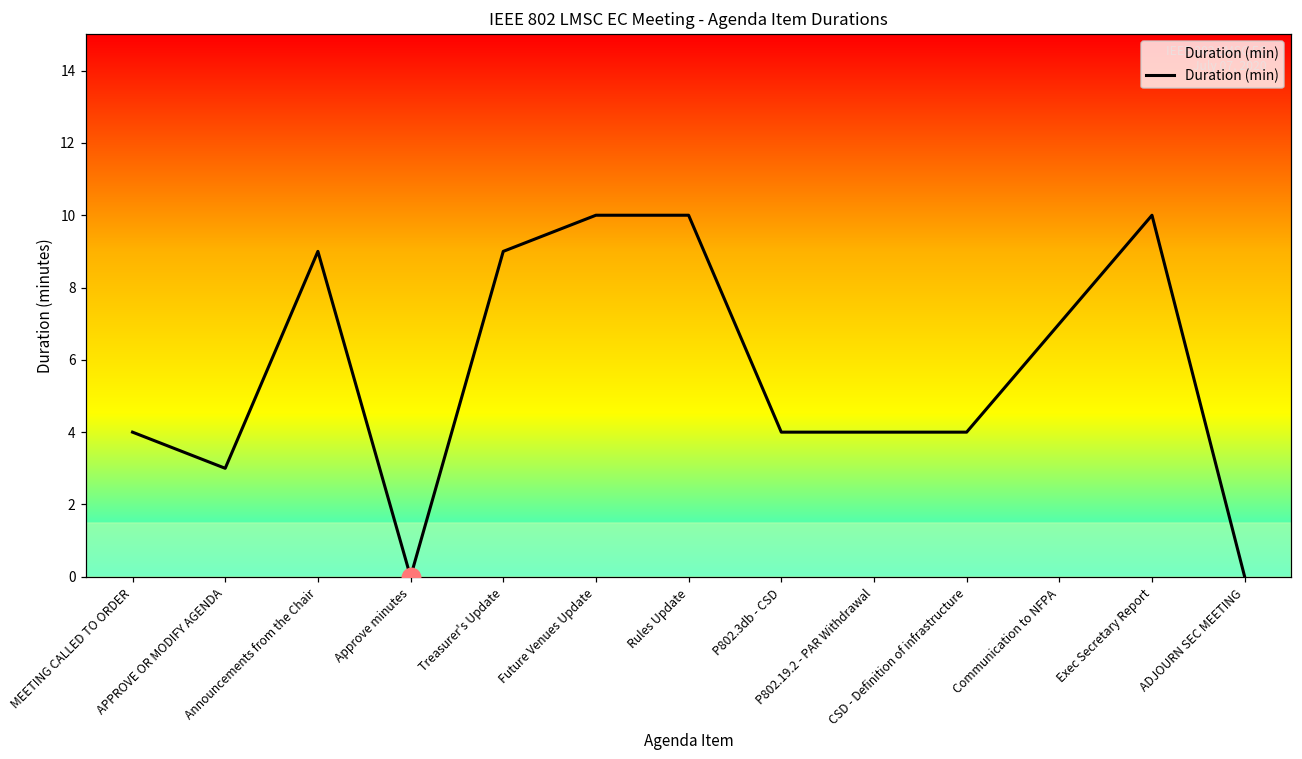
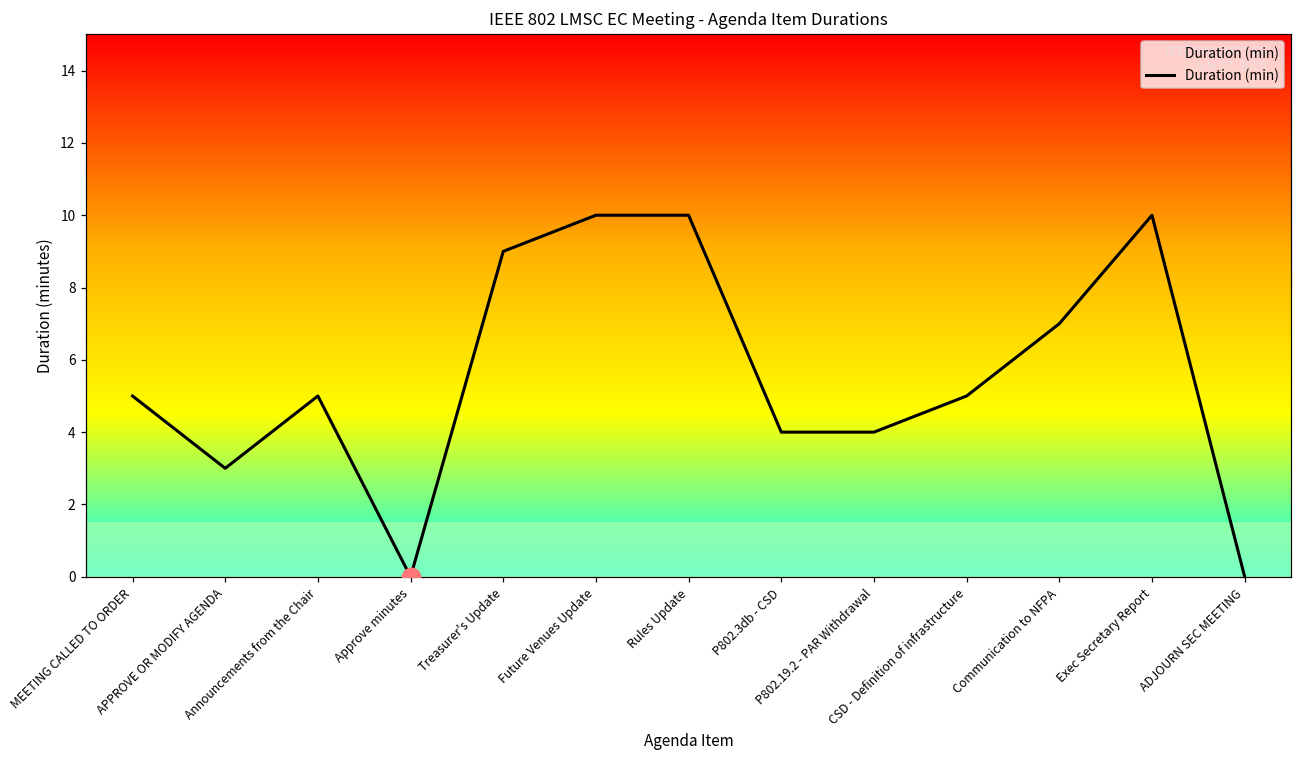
  {
    "Duration (min)": {
-     "MEETING CALLED TO ORDER": 4,
+     "MEETING CALLED TO ORDER": 5,
      "APPROVE OR MODIFY AGENDA": 3,
-     "Announcements from the Chair": 9,
+     "Announcements from the Chair": 5,
      "Treasurer's Update": 9,
      "Future Venues Update": 10,
      "Rules Update": 10,
      "P802.3db - CSD": 4,
      "P802.19.2 - PAR Withdrawal": 4,
-     "CSD - Definition of infrastructure": 4,
+     "CSD - Definition of infrastructure": 5,
      "Communication to NFPA": 7,
      "Exec Secretary Report": 10
    }
  }
